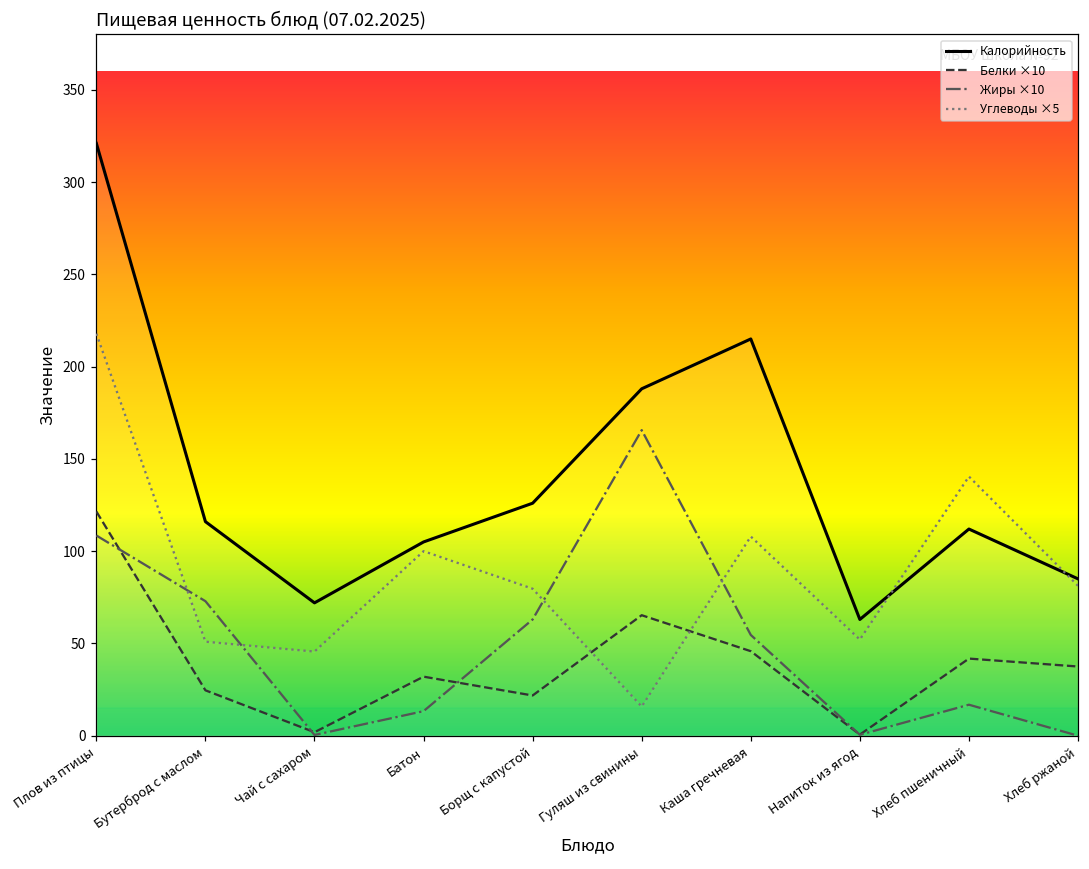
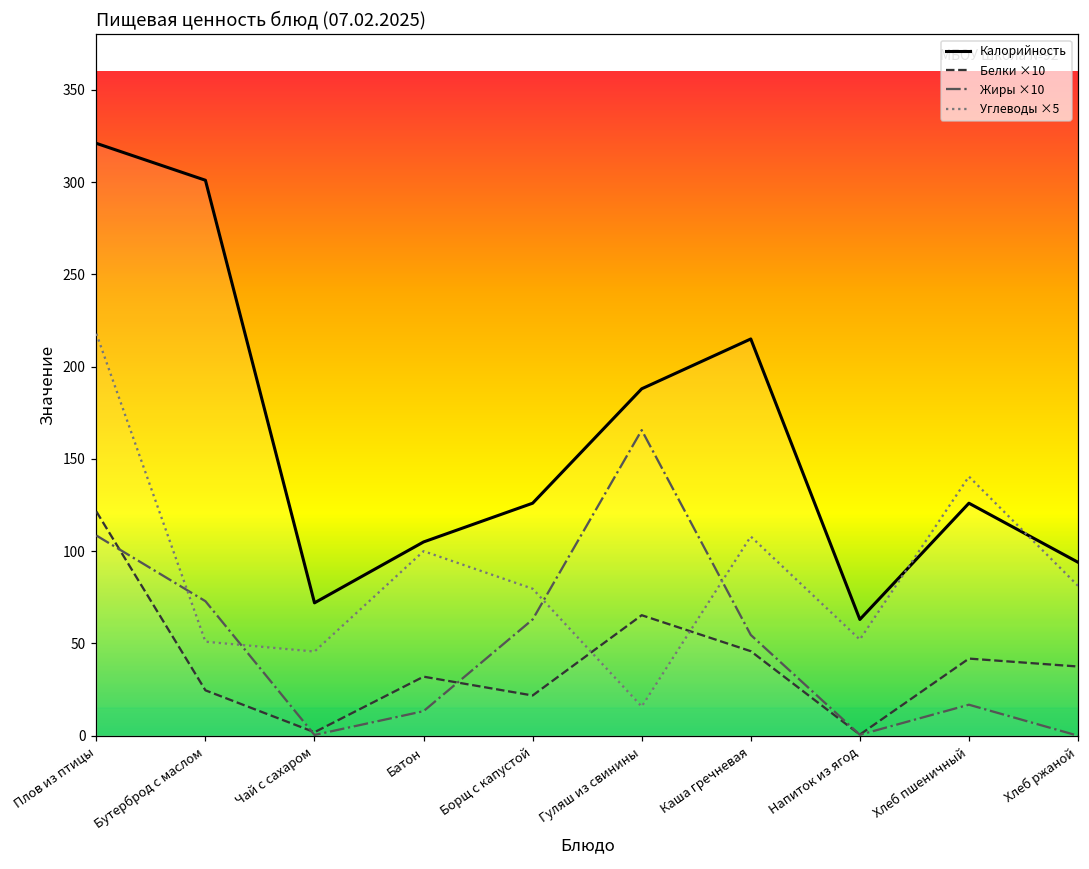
  {
    "Калорийность": {
      "Плов из птицы": 321,
-     "Бутерброд с маслом": 116,
+     "Бутерброд с маслом": 301,
      "Чай с сахаром": 72,
      "Батон": 105,
      "Борщ с капустой": 126,
      "Гуляш из свинины": 188,
      "Каша гречневая": 215,
      "Напиток из ягод": 63,
-     "Хлеб пшеничный": 112,
-     "Хлеб ржаной": 85
+     "Хлеб пшеничный": 126,
+     "Хлеб ржаной": 94
    }
  }
